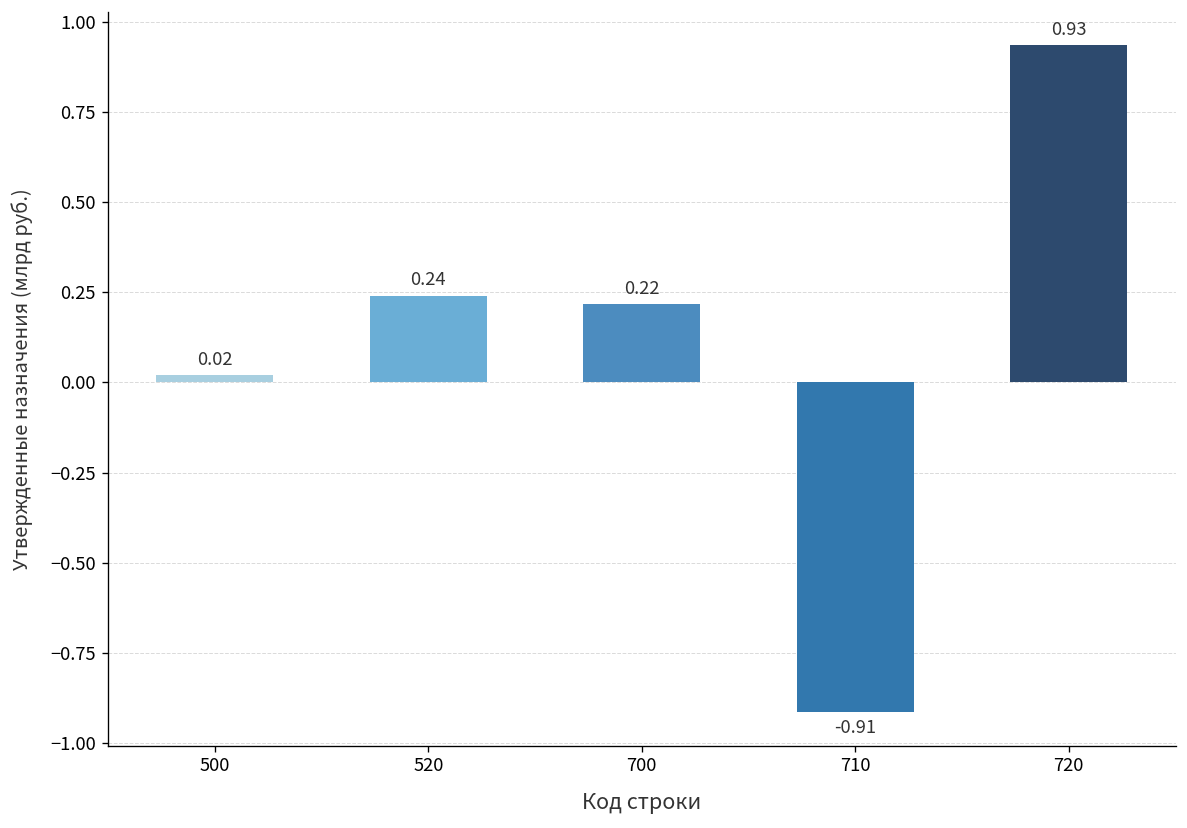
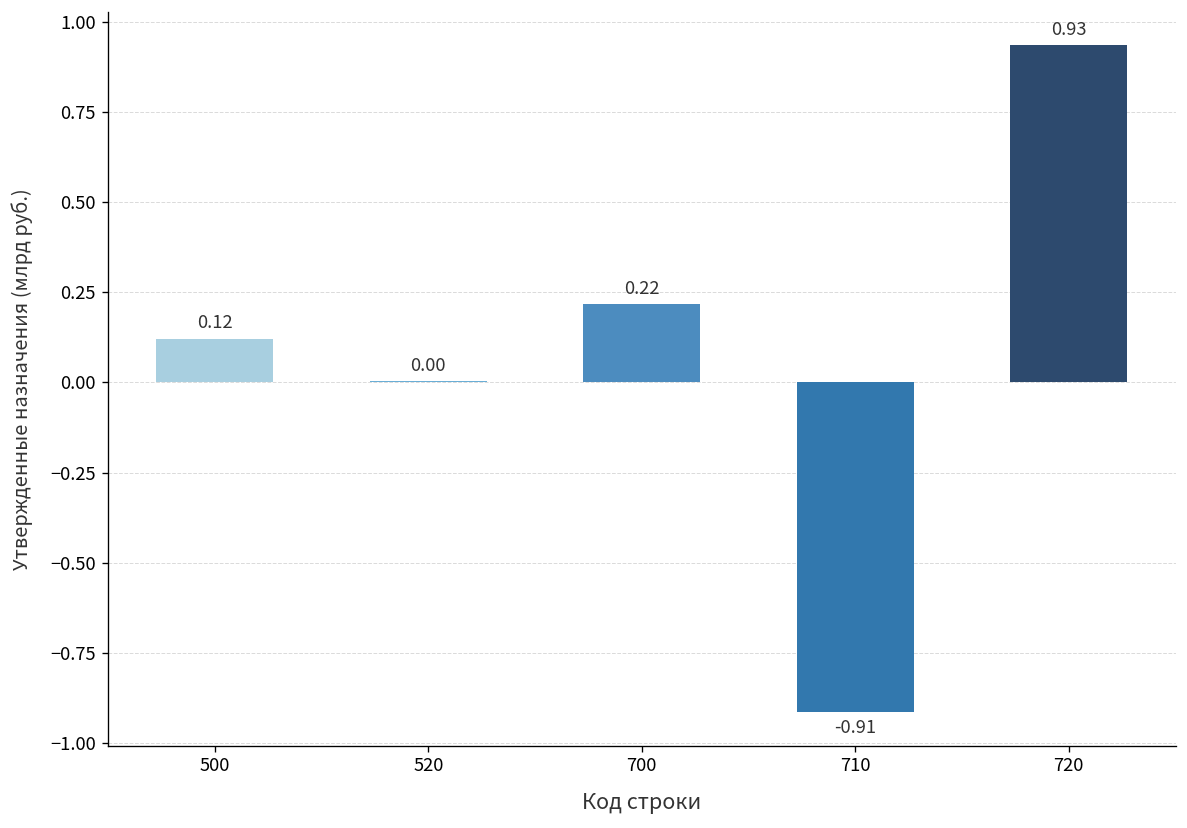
  {
-   "500": 0.02,
-   "520": 0.24,
+   "500": 0.12,
+   "520": 0.00,
    "700": 0.22,
    "710": -0.91,
    "720": 0.93
  }
